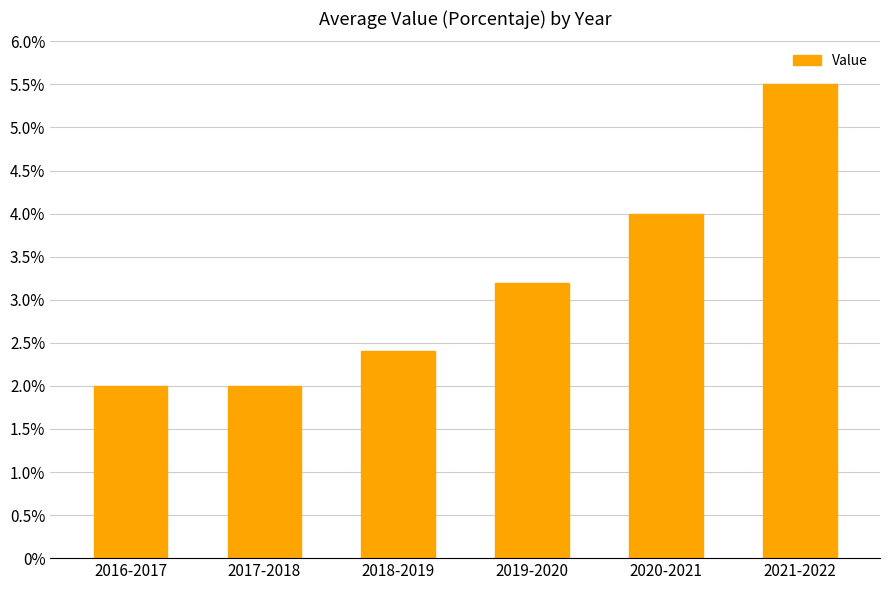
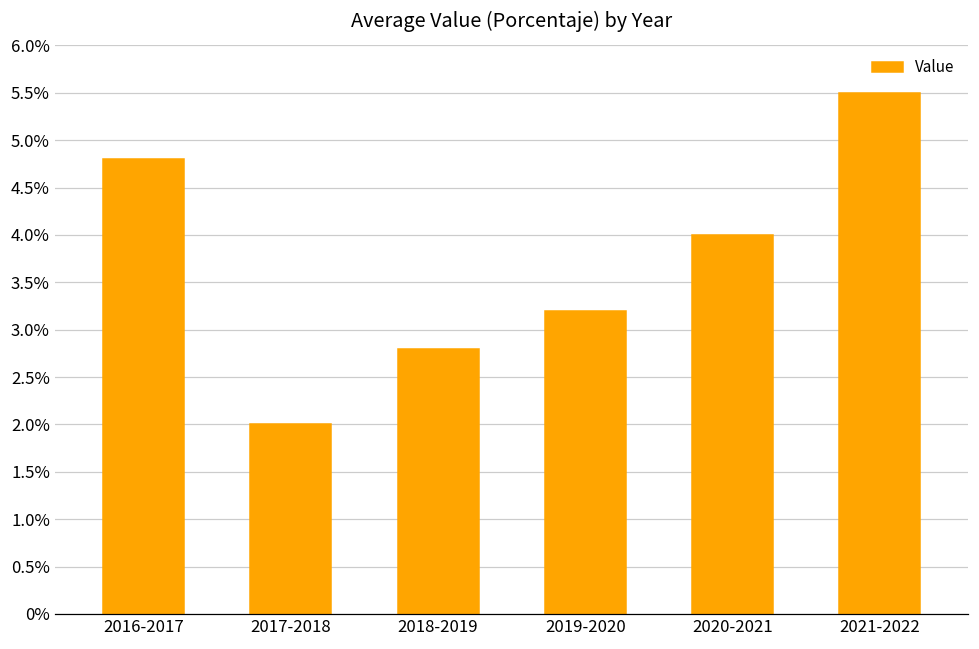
  {
-   "2016-2017": "2.0%",
+   "2016-2017": "4.8%",
    "2017-2018": "2.0%",
-   "2018-2019": "2.4%",
+   "2018-2019": "2.8%",
    "2019-2020": "3.2%",
    "2020-2021": "4.0%",
    "2021-2022": "5.5%"
  }
